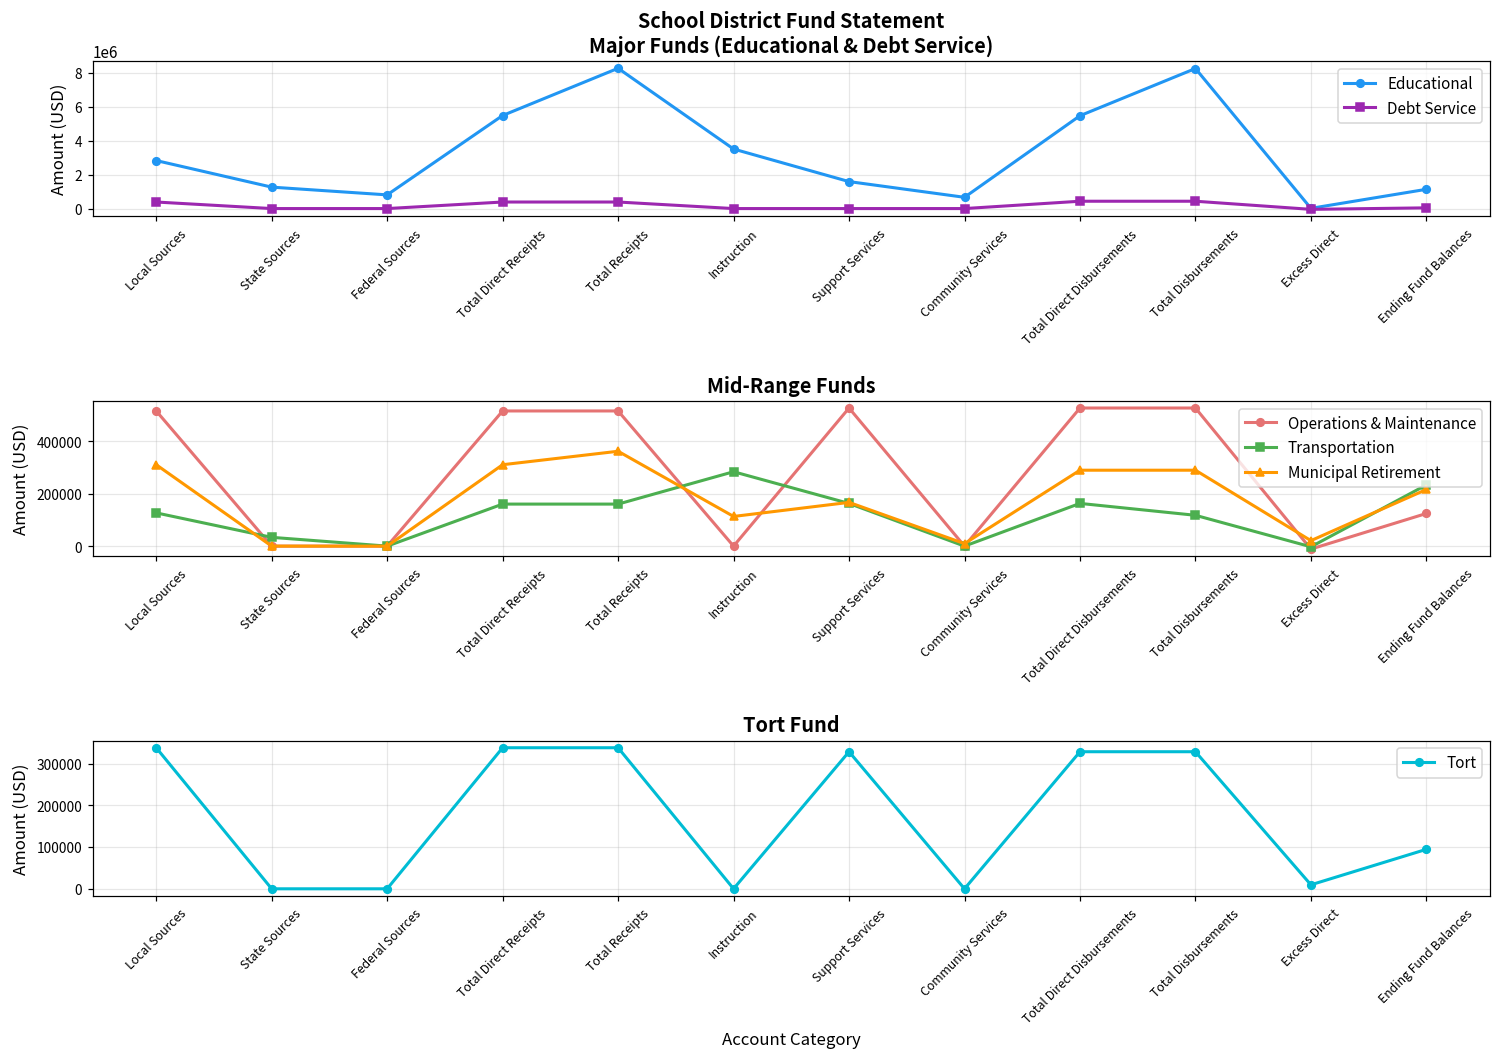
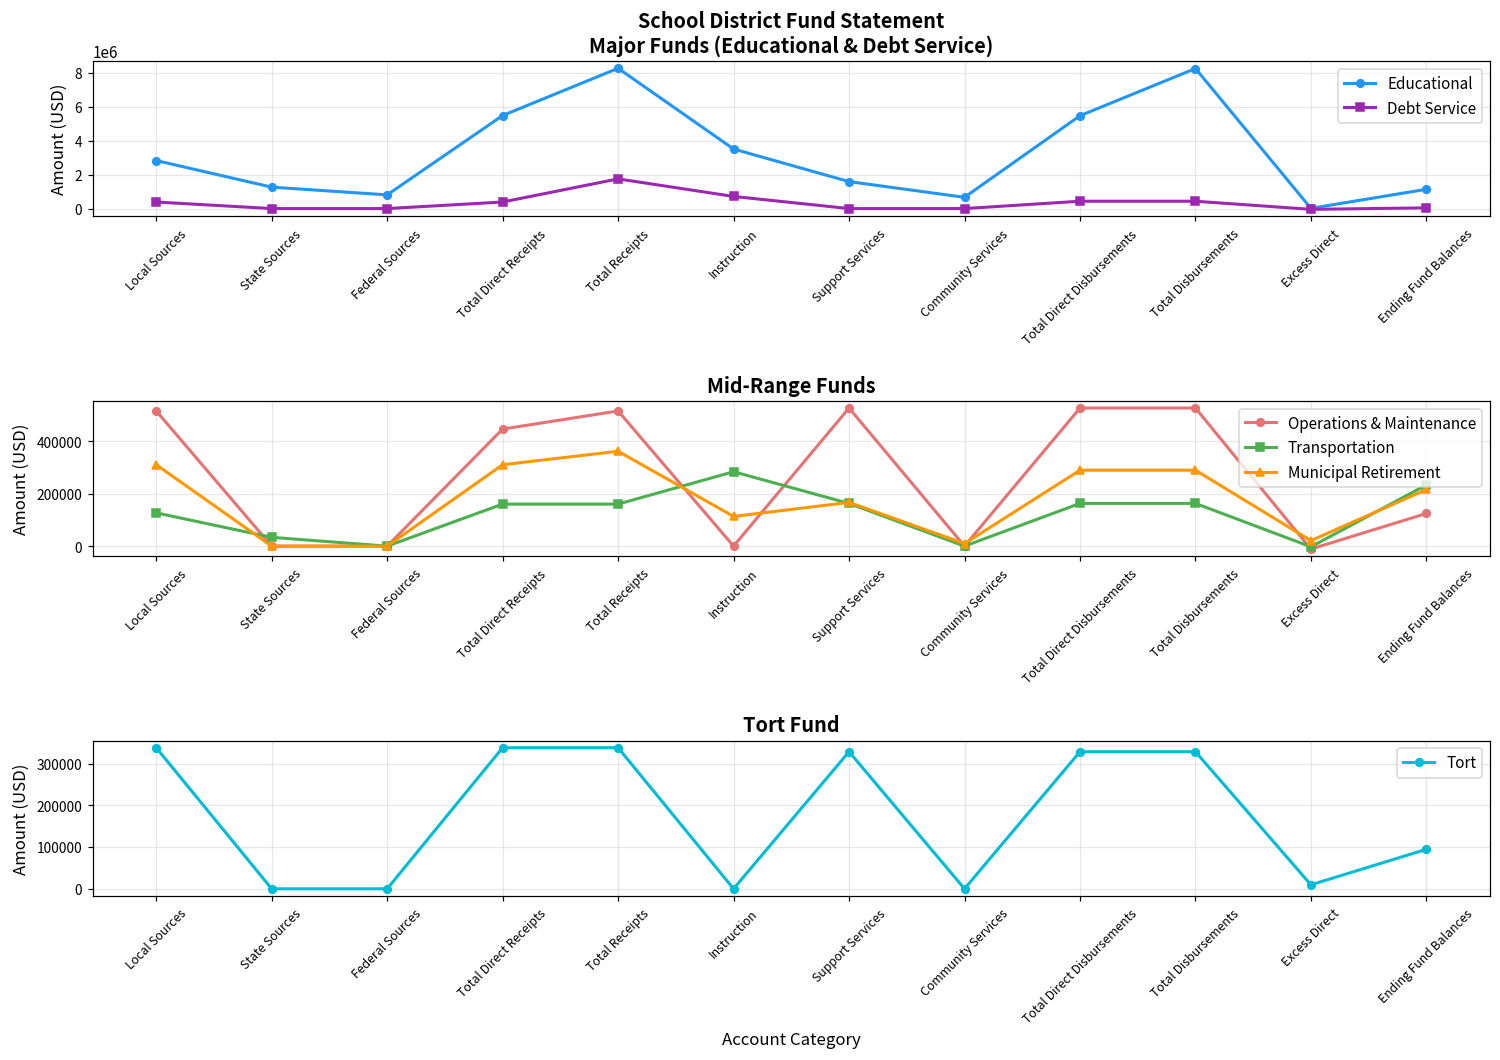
  {
    "School District Fund Statement Major Funds (Educational & Debt Service)": {
      "Educational": {
        "Local Sources": 2800000,
        "State Sources": 1300000,
        "Federal Sources": 800000,
        "Total Direct Receipts": 5500000,
        "Total Receipts": 8300000,
        "Instruction": 3500000,
        "Support Services": 1600000,
        "Community Services": 700000,
        "Total Direct Disbursements": 5500000,
        "Total Disbursements": 8300000,
        "Ending Fund Balances": 1100000
      },
      "Debt Service": {
        "Local Sources": 400000,
        "State Sources": 0,
        "Federal Sources": 0,
        "Total Direct Receipts": 400000,
-       "Total Receipts": 400000,
-       "Instruction": 0,
+       "Total Receipts": 1800000,
+       "Instruction": 700000,
        "Support Services": 0,
        "Community Services": 0,
        "Total Direct Disbursements": 400000,
        "Total Disbursements": 400000,
        "Ending Fund Balances": 0
      }
    },
    "Mid-Range Funds": {
      "Operations & Maintenance": {
        "Local Sources": 520000,
-       "Total Direct Receipts": 520000,
+       "Total Direct Receipts": 450000,
        "Total Receipts": 520000,
        "Instruction": 0,
        "Support Services": 530000,
        "Total Direct Disbursements": 530000,
        "Total Disbursements": 530000,
        "Ending Fund Balances": 120000
      },
      "Transportation": {
        "Local Sources": 130000,
        "State Sources": 30000,
        "Total Direct Receipts": 160000,
        "Total Receipts": 160000,
        "Instruction": 280000,
        "Total Direct Disbursements": 160000,
-       "Total Disbursements": 120000,
+       "Total Disbursements": 160000,
        "Ending Fund Balances": 230000
      },
      "Municipal Retirement": {
        "Local Sources": 310000,
        "Total Direct Receipts": 310000,
        "Total Receipts": 360000,
        "Instruction": 110000,
        "Total Direct Disbursements": 290000,
        "Total Disbursements": 290000,
        "Excess Direct": 20000,
        "Ending Fund Balances": 220000
      }
    },
    "Tort Fund": {
      "Local Sources": 340000,
      "State Sources": 0,
      "Federal Sources": 0,
      "Total Direct Receipts": 340000,
      "Total Receipts": 340000,
      "Instruction": 0,
      "Support Services": 330000,
      "Community Services": 0,
      "Total Direct Disbursements": 330000,
      "Total Disbursements": 330000,
      "Excess Direct": 10000,
      "Ending Fund Balances": 90000
    }
  }
